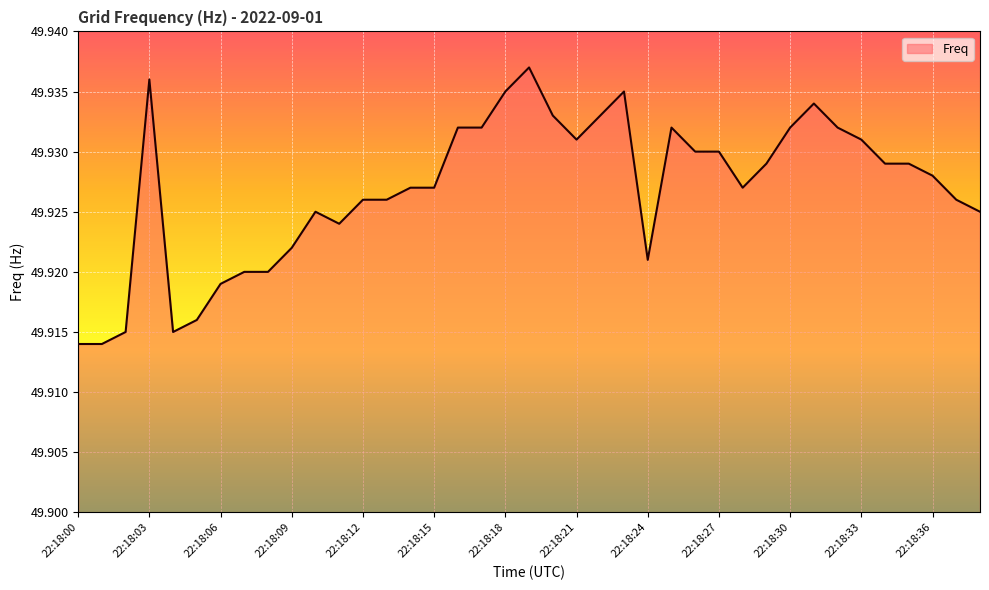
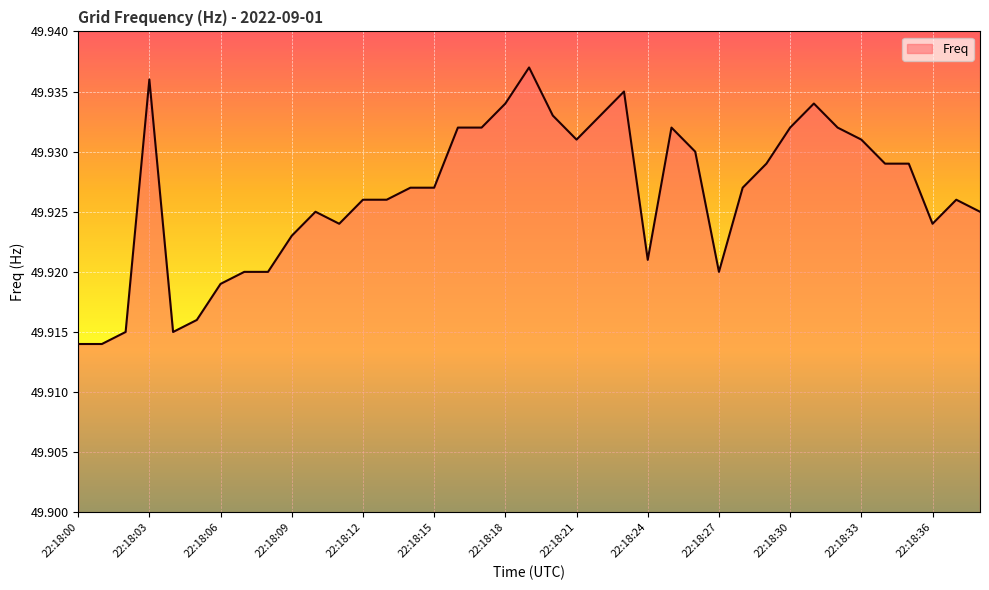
  {
    "22:18:00": 49.914,
    "22:18:03": 49.936,
    "22:18:06": 49.919,
-   "22:18:09": 49.922,
+   "22:18:09": 49.923,
    "22:18:12": 49.926,
    "22:18:15": 49.927,
-   "22:18:18": 49.935,
+   "22:18:18": 49.934,
    "22:18:21": 49.931,
    "22:18:24": 49.921,
-   "22:18:27": 49.93,
+   "22:18:27": 49.92,
    "22:18:30": 49.932,
    "22:18:33": 49.931,
-   "22:18:36": 49.928
+   "22:18:36": 49.924
  }
